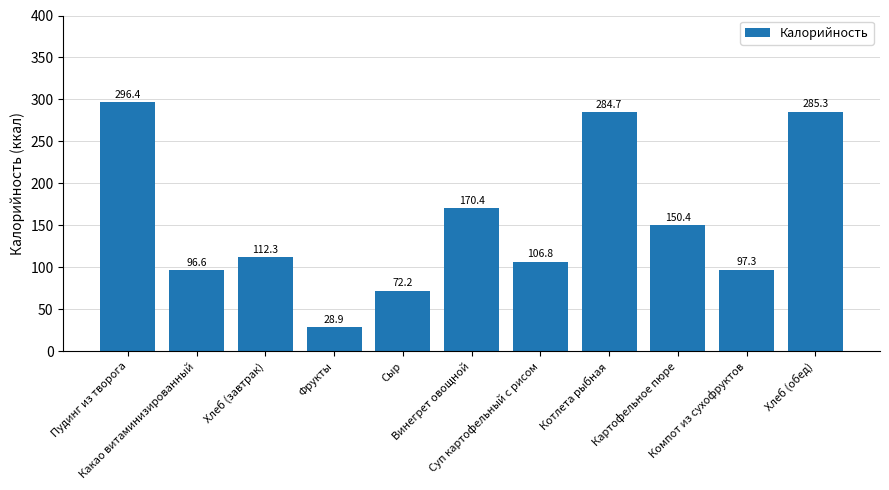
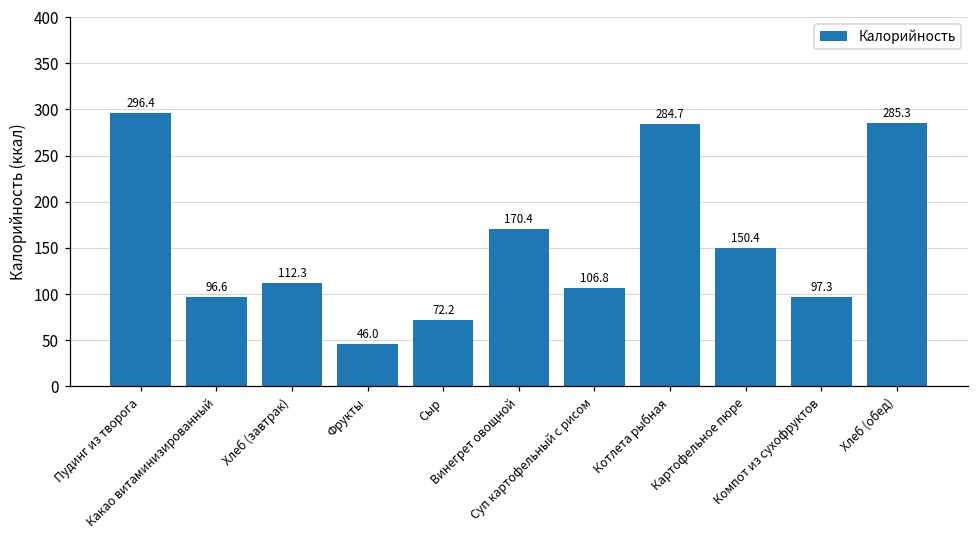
  {
    "Пудинг из творога": 296.4,
    "Какао витаминизированный": 96.6,
    "Хлеб (завтрак)": 112.3,
-   "Фрукты": 28.9,
+   "Фрукты": 46.0,
    "Сыр": 72.2,
    "Винегрет овощной": 170.4,
    "Суп картофельный с рисом": 106.8,
    "Котлета рыбная": 284.7,
    "Картофельное пюре": 150.4,
    "Компот из сухофруктов": 97.3,
    "Хлеб (обед)": 285.3
  }
